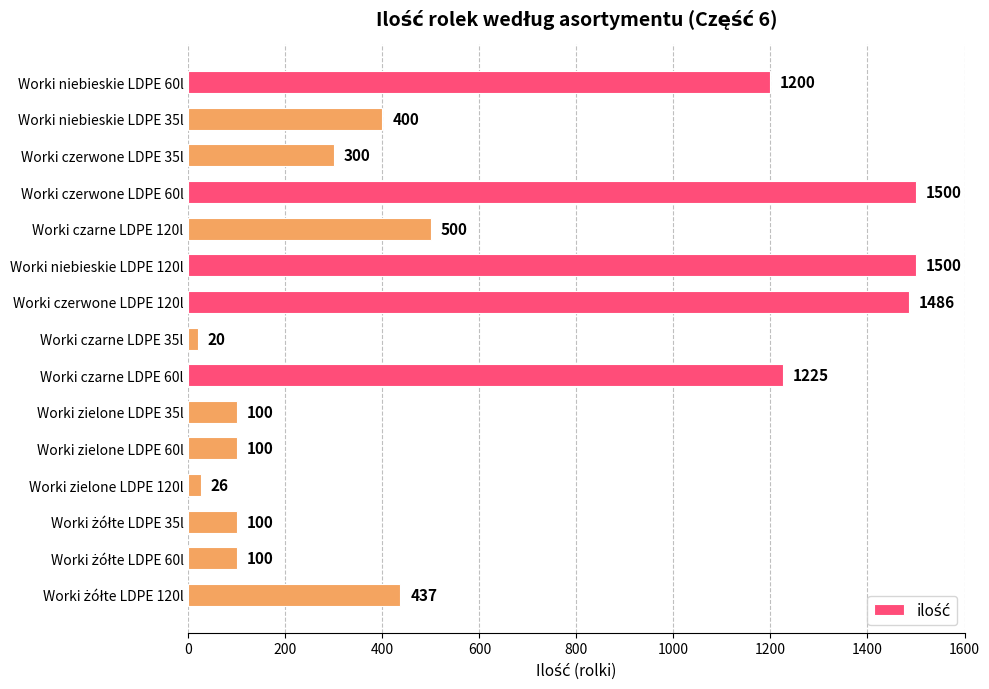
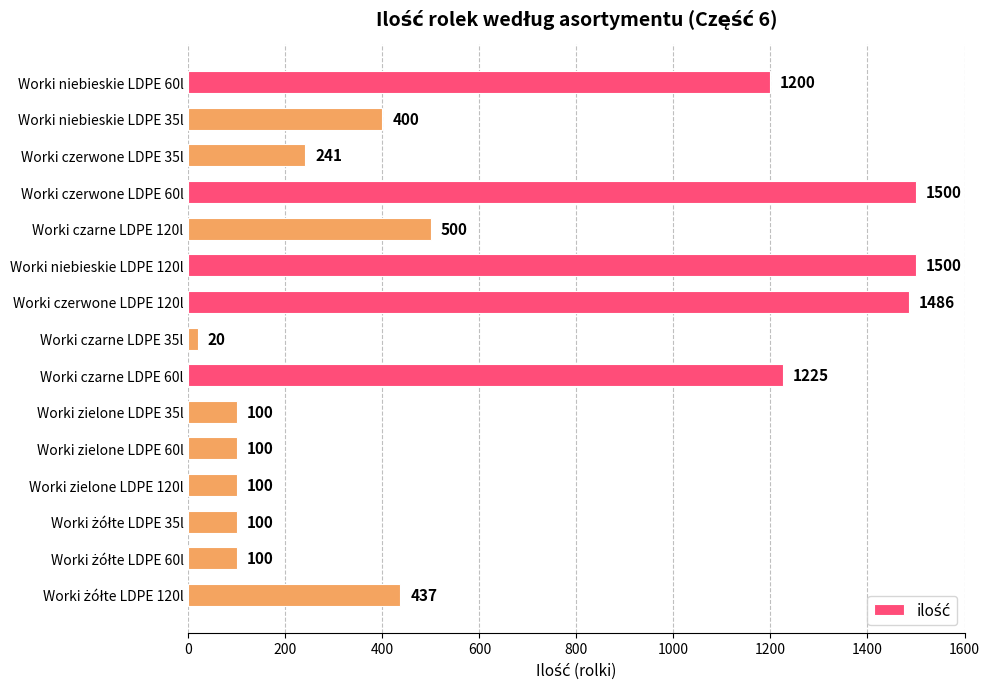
  {
    "Worki niebieskie LDPE 60l": 1200,
    "Worki niebieskie LDPE 35l": 400,
-   "Worki czerwone LDPE 35l": 300,
+   "Worki czerwone LDPE 35l": 241,
    "Worki czerwone LDPE 60l": 1500,
    "Worki czarne LDPE 120l": 500,
    "Worki niebieskie LDPE 120l": 1500,
    "Worki czerwone LDPE 120l": 1486,
    "Worki czarne LDPE 35l": 20,
    "Worki czarne LDPE 60l": 1225,
    "Worki zielone LDPE 35l": 100,
    "Worki zielone LDPE 60l": 100,
-   "Worki zielone LDPE 120l": 26,
+   "Worki zielone LDPE 120l": 100,
    "Worki żółte LDPE 35l": 100,
    "Worki żółte LDPE 60l": 100,
    "Worki żółte LDPE 120l": 437
  }
